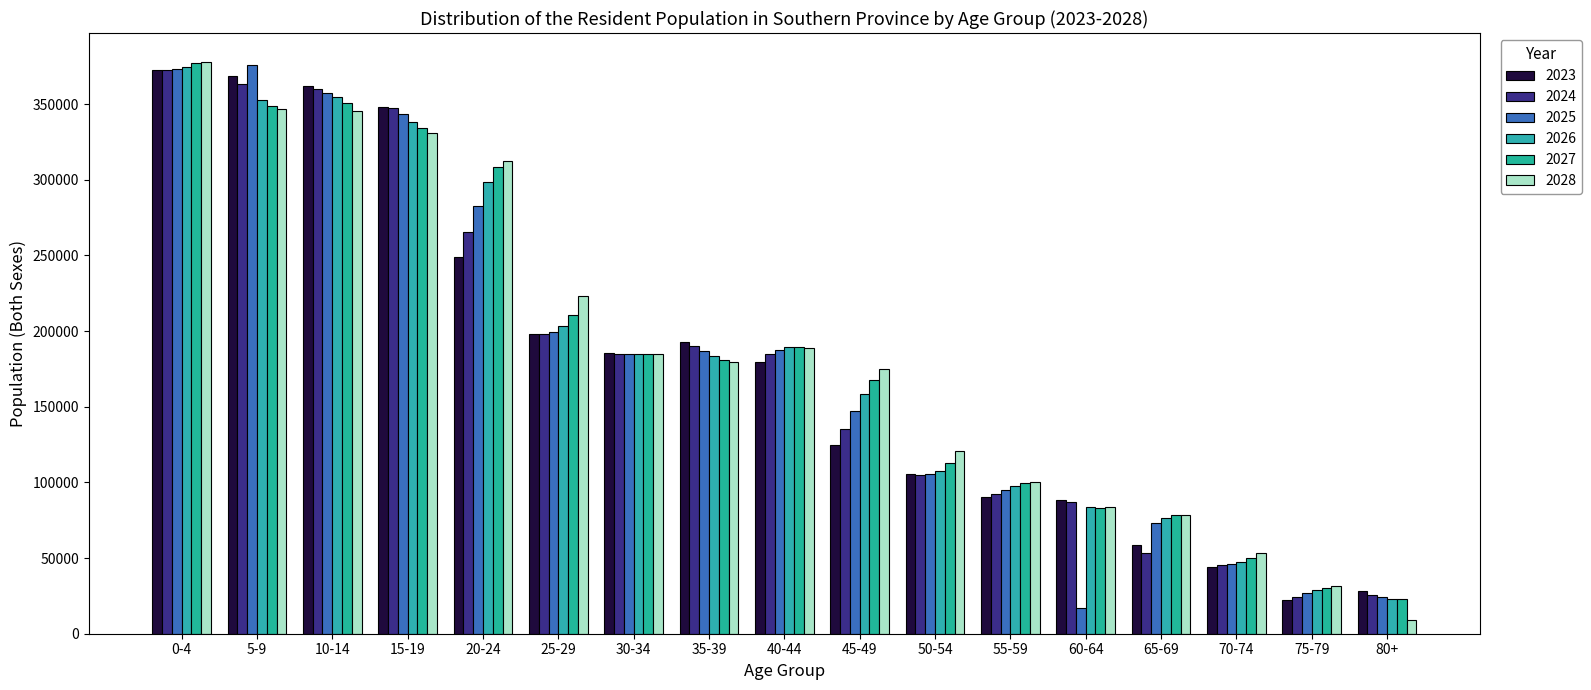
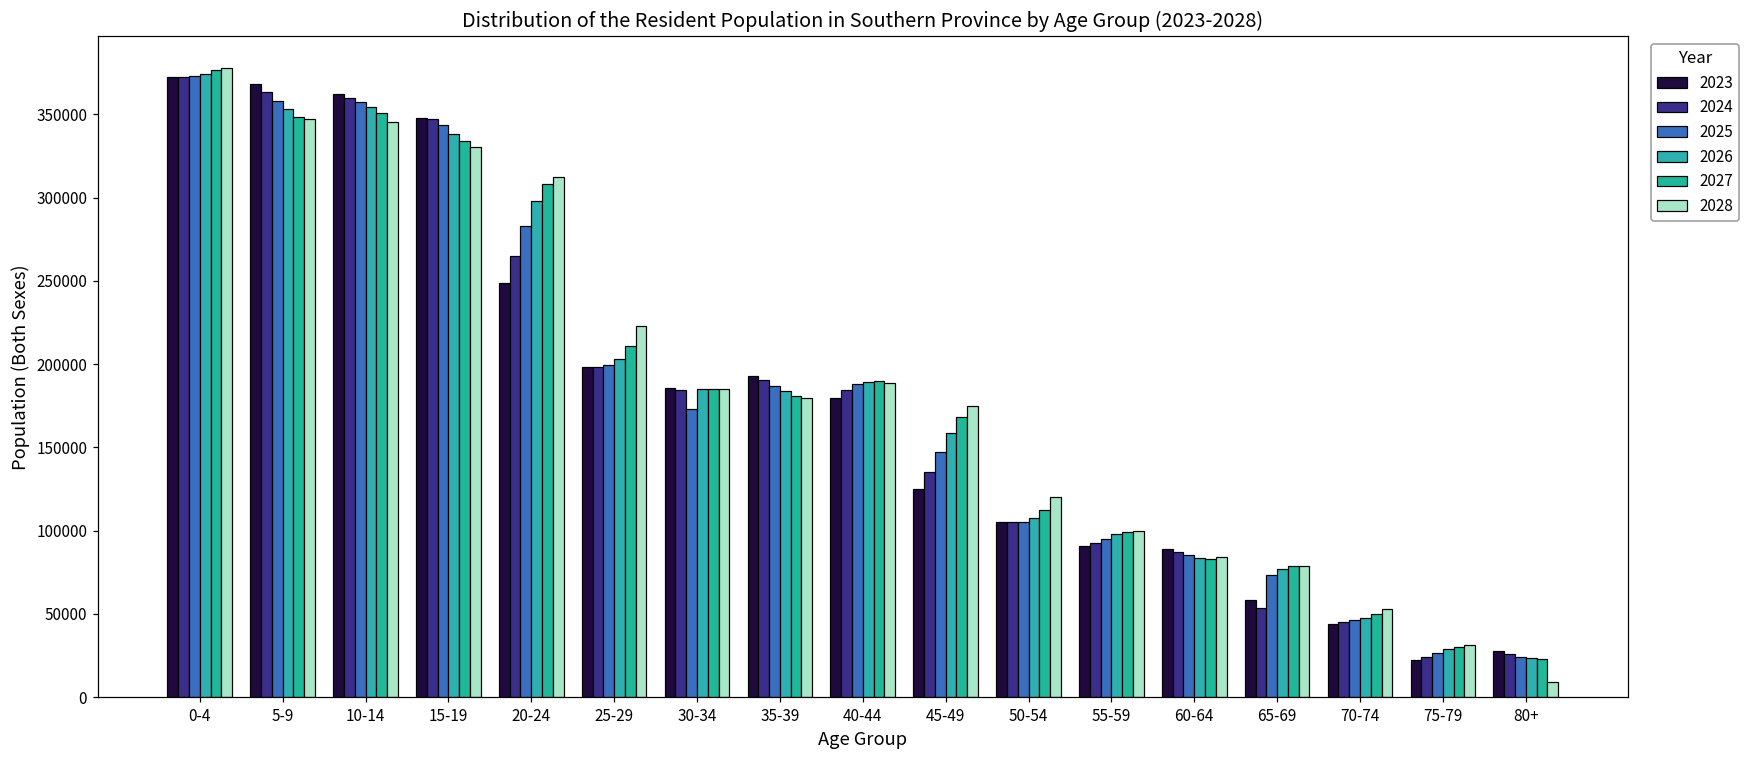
  {
    "2023": {
      "0-4": 372000,
      "5-9": 368000,
      "10-14": 362000,
      "15-19": 348000,
      "20-24": 249000,
      "25-29": 198000,
      "30-34": 185000,
      "35-39": 193000,
      "40-44": 180000,
      "45-49": 125000,
      "50-54": 105000,
      "55-59": 90000,
      "60-64": 89000,
      "65-69": 59000,
      "70-74": 44000,
      "75-79": 22000,
      "80+": 28000
    },
    "2024": {
      "0-4": 372000,
      "5-9": 363000,
      "10-14": 360000,
      "15-19": 347000,
      "20-24": 265000,
      "25-29": 198000,
      "30-34": 185000,
      "35-39": 190000,
      "40-44": 185000,
      "45-49": 135000,
      "50-54": 105000,
      "55-59": 93000,
      "60-64": 87000,
      "65-69": 54000,
      "70-74": 45000,
      "75-79": 24000,
      "80+": 26000
    },
    "2025": {
      "0-4": 373000,
-     "5-9": 375000,
+     "5-9": 358000,
      "10-14": 357000,
      "15-19": 343000,
      "20-24": 283000,
      "25-29": 199000,
-     "30-34": 185000,
+     "30-34": 173000,
      "35-39": 187000,
      "40-44": 188000,
      "45-49": 147000,
      "50-54": 105000,
      "55-59": 95000,
-     "60-64": 17000,
+     "60-64": 85000,
      "65-69": 73000,
      "70-74": 46000,
      "75-79": 27000,
      "80+": 24000
    },
    "2028": {
      "0-4": 378000,
      "5-9": 347000,
      "10-14": 346000,
      "15-19": 331000,
      "20-24": 312000,
      "25-29": 223000,
      "30-34": 185000,
      "35-39": 180000,
      "40-44": 189000,
      "45-49": 175000,
      "50-54": 120000,
      "55-59": 100000,
      "60-64": 84000,
      "65-69": 79000,
      "70-74": 53000,
      "75-79": 31000,
      "80+": 9000
    }
  }
